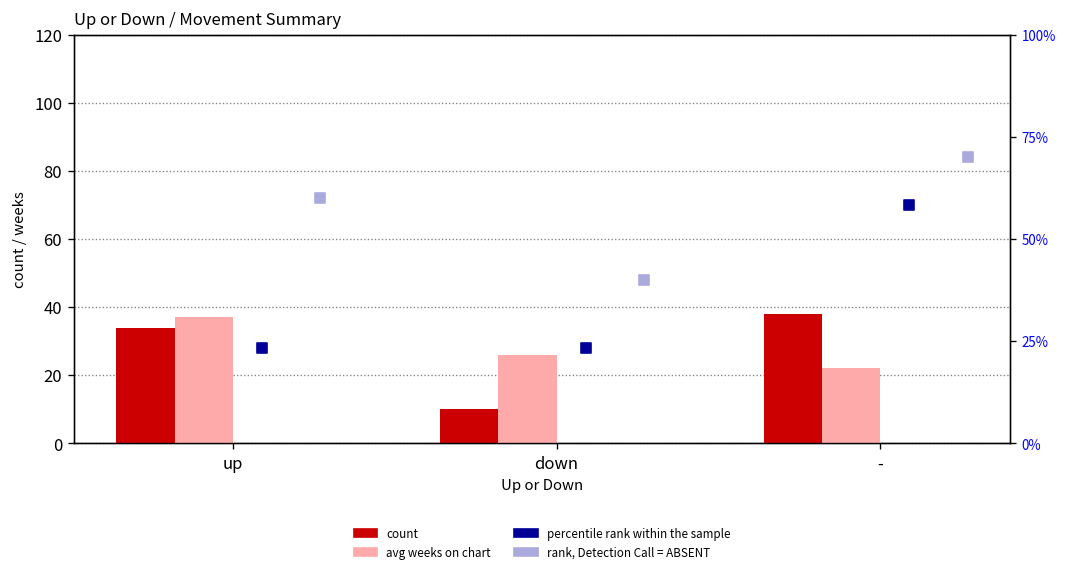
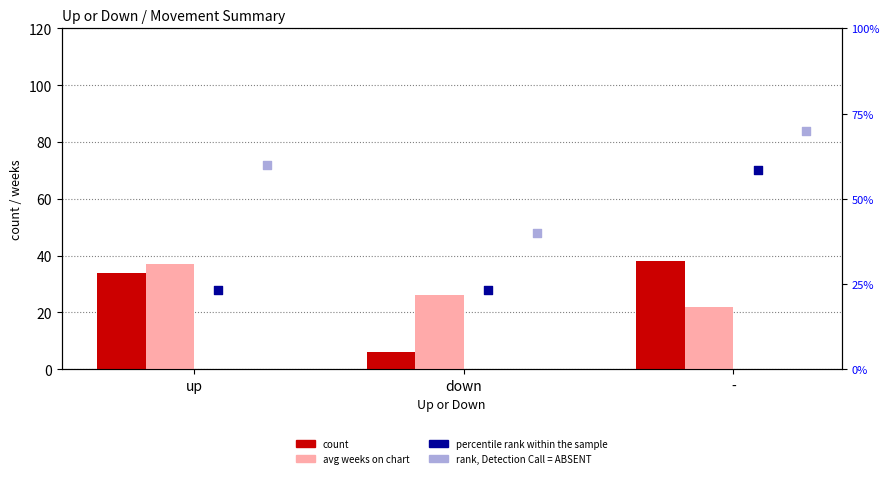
  {
    "count": {
      "up": 34,
-     "down": 10,
+     "down": 6,
      "-": 38
    },
    "avg weeks on chart": {
      "up": 37,
      "down": 26,
      "-": 22
    }
  }
